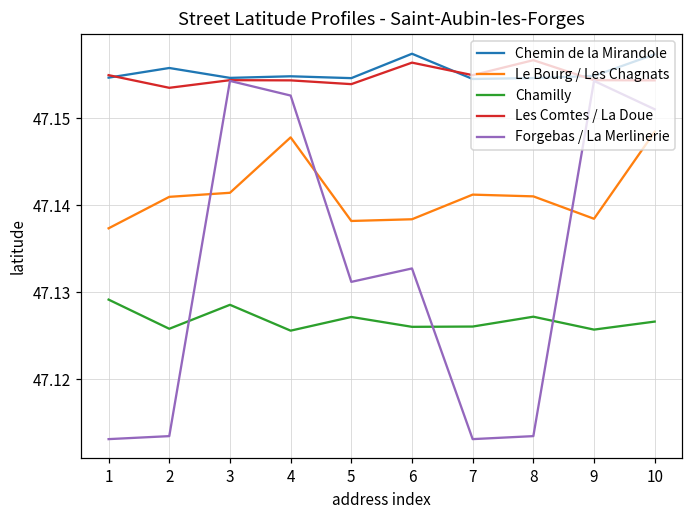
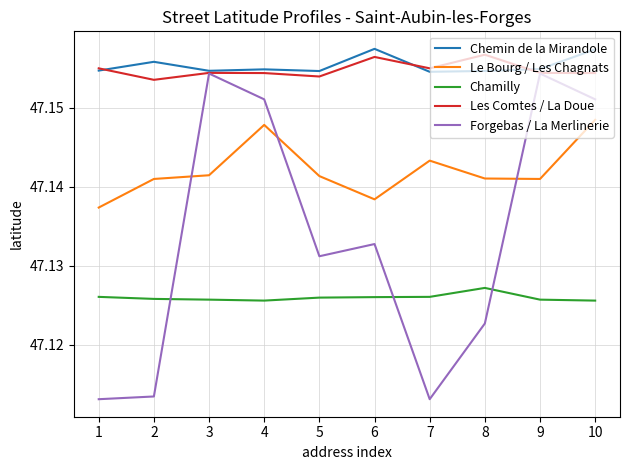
  {
    "Chemin de la Mirandole": {
      "2": 47.156,
      "4": 47.155,
      "5": 47.155,
      "6": 47.157
    },
    "Le Bourg / Les Chagnats": {
      "1": 47.137,
      "2": 47.141,
      "3": 47.141,
      "4": 47.148,
-     "5": 47.138,
+     "5": 47.141,
      "6": 47.138,
-     "7": 47.141,
+     "7": 47.143,
      "8": 47.141,
-     "9": 47.138
+     "9": 47.141
    },
    "Chamilly": {
-     "1": 47.129,
+     "1": 47.126,
      "2": 47.126,
-     "3": 47.129,
+     "3": 47.126,
      "4": 47.126,
-     "5": 47.127,
+     "5": 47.126,
      "6": 47.126,
      "7": 47.126,
      "8": 47.127,
      "9": 47.126,
-     "10": 47.127
+     "10": 47.126
    },
    "Les Comtes / La Doue": {
      "2": 47.154,
      "4": 47.154,
      "5": 47.154,
      "6": 47.156
    },
    "Forgebas / La Merlinerie": {
      "1": 47.113,
      "2": 47.113,
-     "4": 47.153,
+     "4": 47.151,
      "5": 47.131,
      "6": 47.133,
      "7": 47.113,
-     "8": 47.113
+     "8": 47.123
    }
  }
